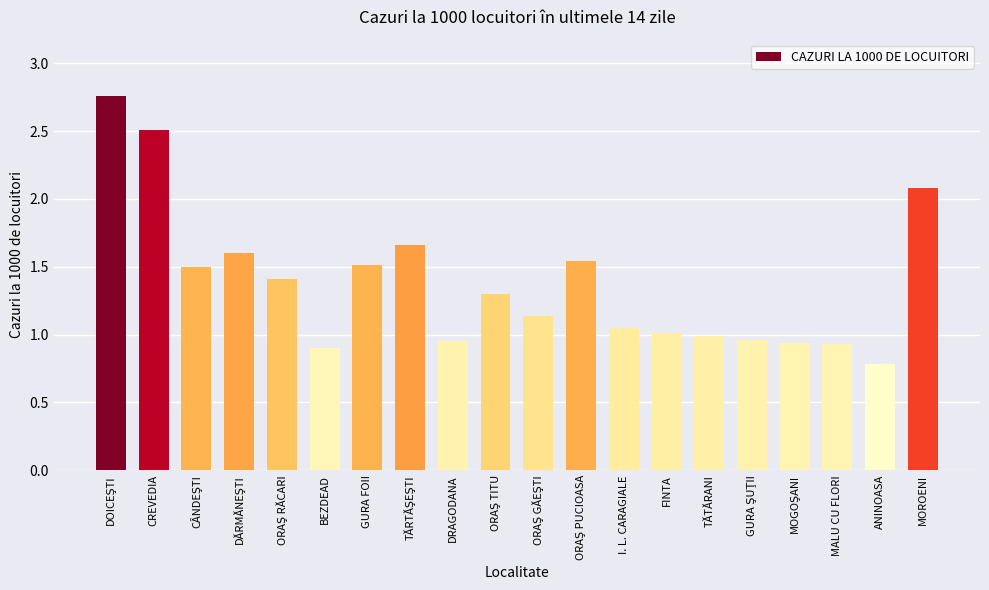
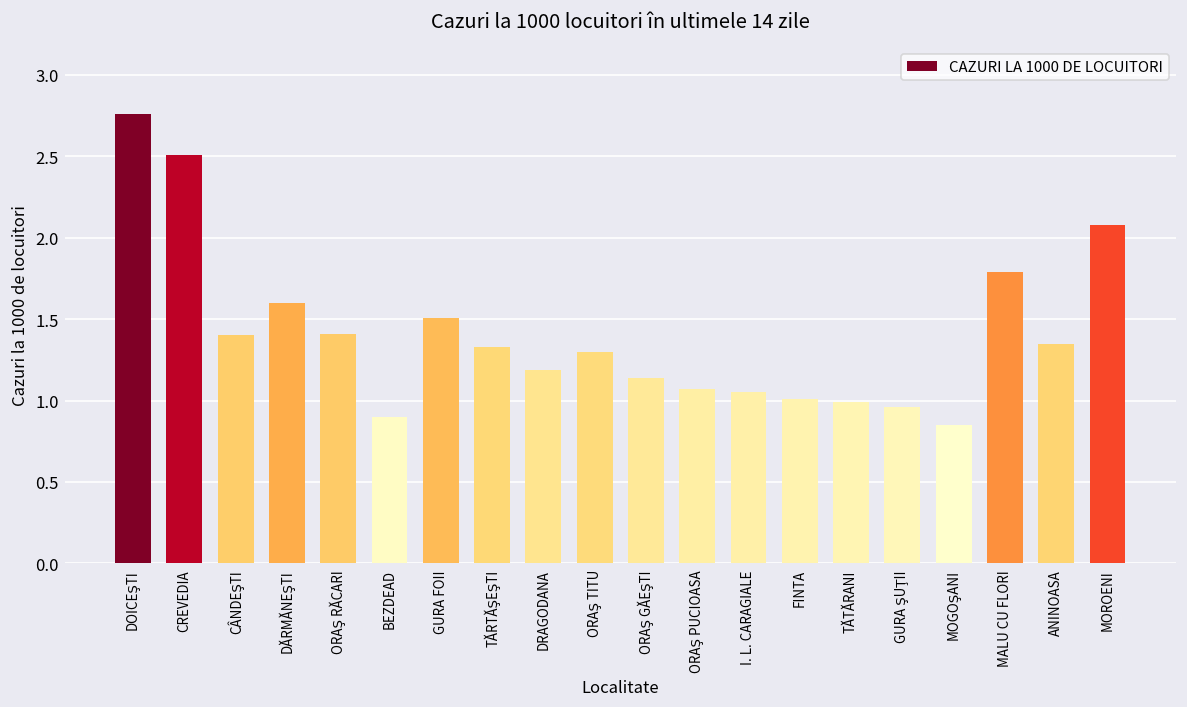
  {
    "DOICEŞTI": 2.76,
    "CREVEDIA": 2.51,
-   "CÂNDEŞTI": 1.5,
+   "CÂNDEŞTI": 1.4,
    "DĂRMĂNEŞTI": 1.60,
    "ORAŞ RĂCARI": 1.41,
    "BEZDEAD": 0.90,
    "GURA FOII": 1.51,
-   "TĂRTĂŞEŞTI": 1.66,
-   "DRAGODANA": 0.95,
+   "TĂRTĂŞEŞTI": 1.33,
+   "DRAGODANA": 1.19,
    "ORAŞ TITU": 1.30,
    "ORAŞ GĂEŞTI": 1.14,
-   "ORAŞ PUCIOASA": 1.54,
+   "ORAŞ PUCIOASA": 1.07,
    "I. L. CARAGIALE": 1.05,
    "FINTA": 1.01,
    "TĂTĂRANI": 0.99,
    "GURA ŞUŢII": 0.96,
-   "MOGOŞANI": 0.94,
-   "MALU CU FLORI": 0.93,
-   "ANINOASA": 0.78,
+   "MOGOŞANI": 0.85,
+   "MALU CU FLORI": 1.79,
+   "ANINOASA": 1.35,
    "MOROENI": 2.08
  }
